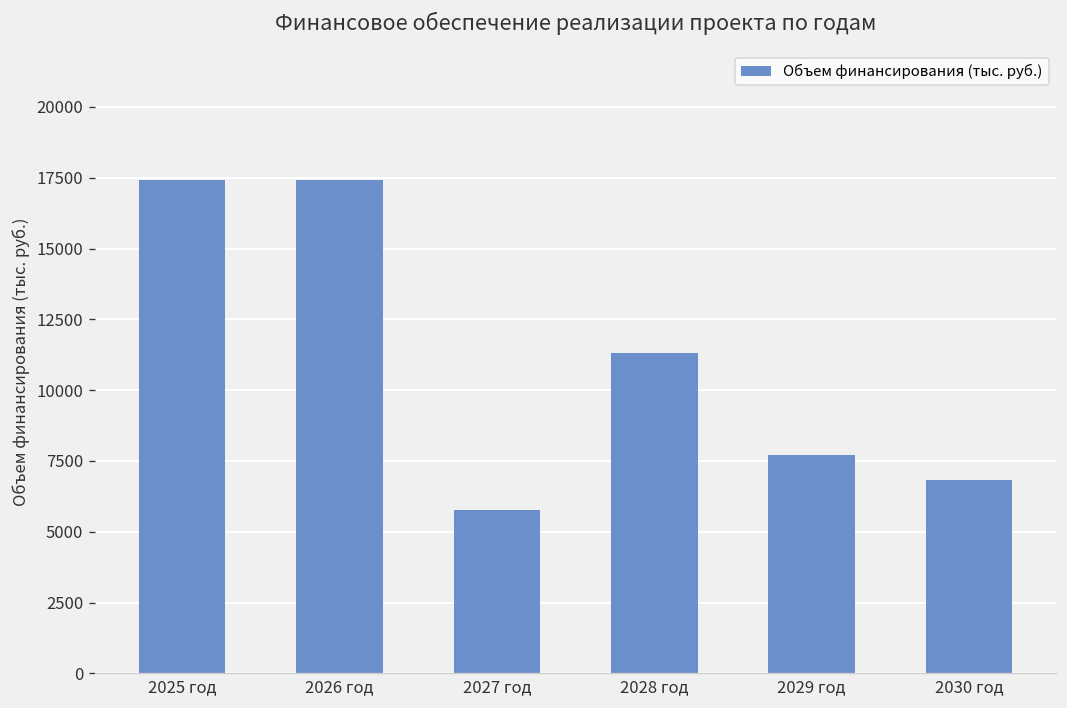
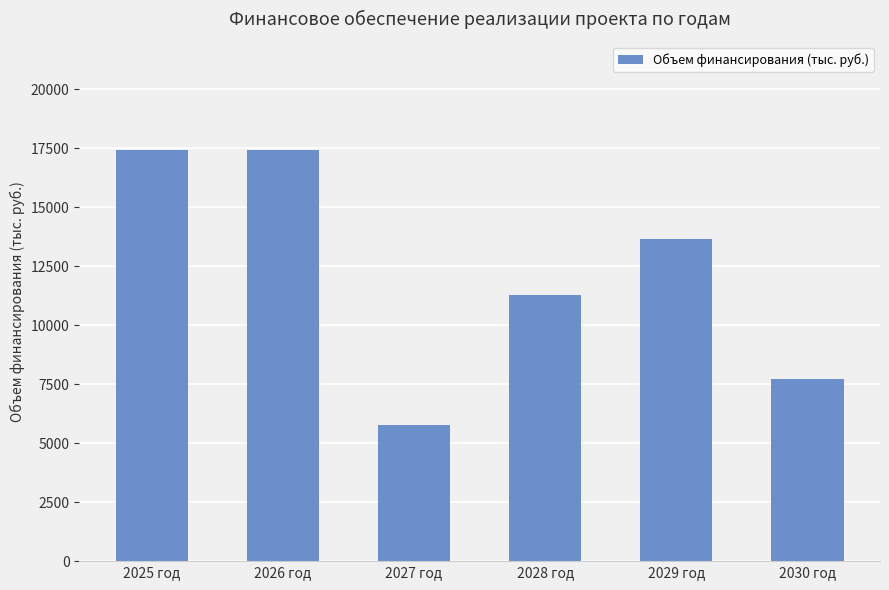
  {
    "2025 год": 17400,
    "2026 год": 17400,
    "2027 год": 5800,
    "2028 год": 11300,
-   "2029 год": 7700,
-   "2030 год": 6800
+   "2029 год": 13600,
+   "2030 год": 7700
  }
